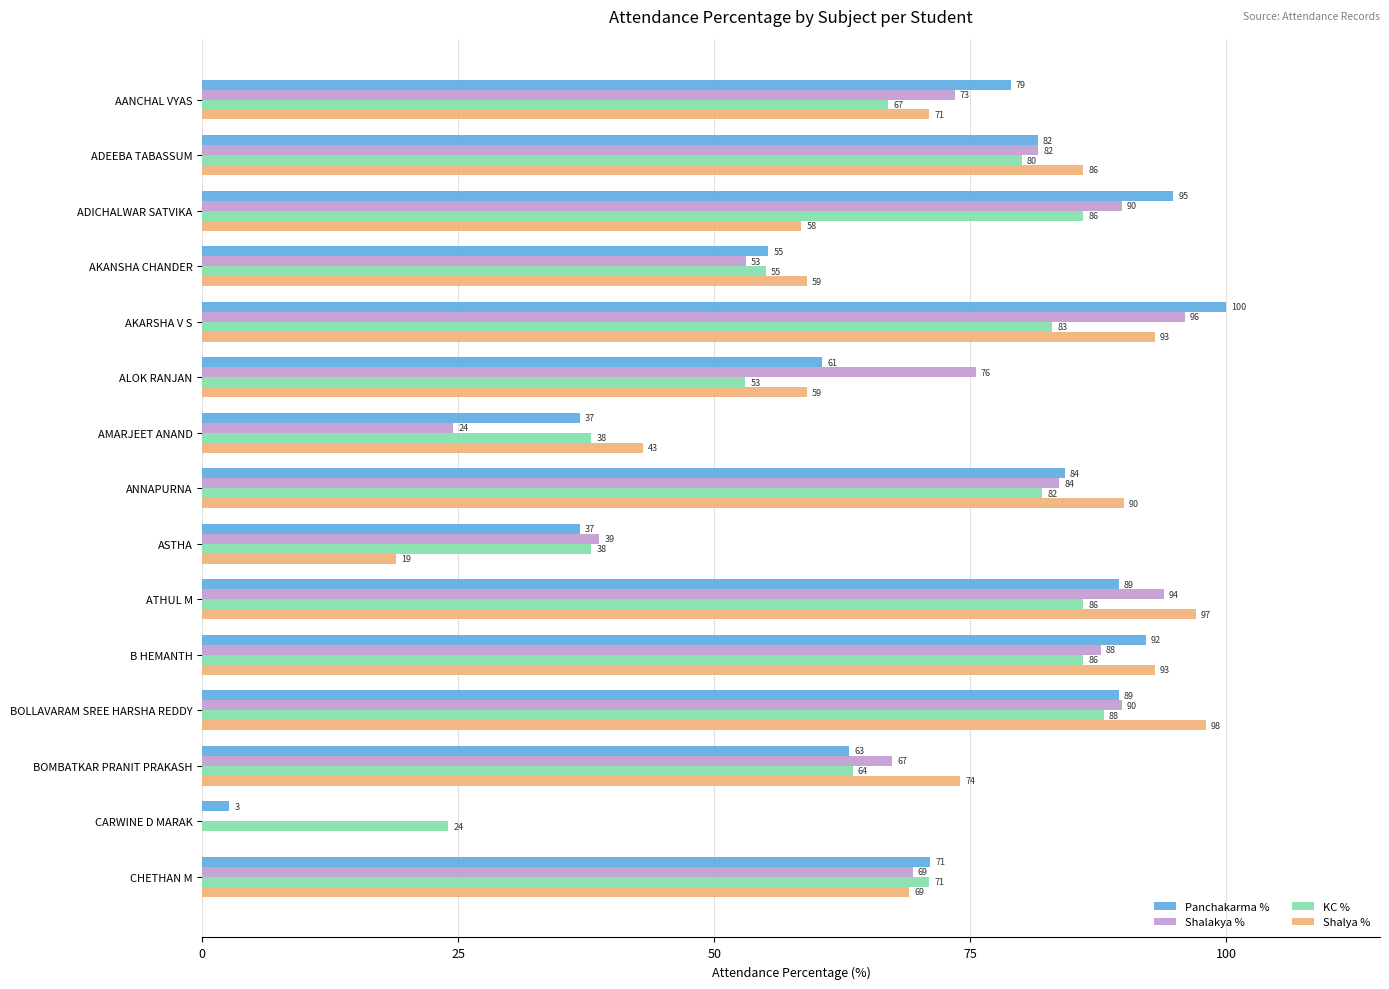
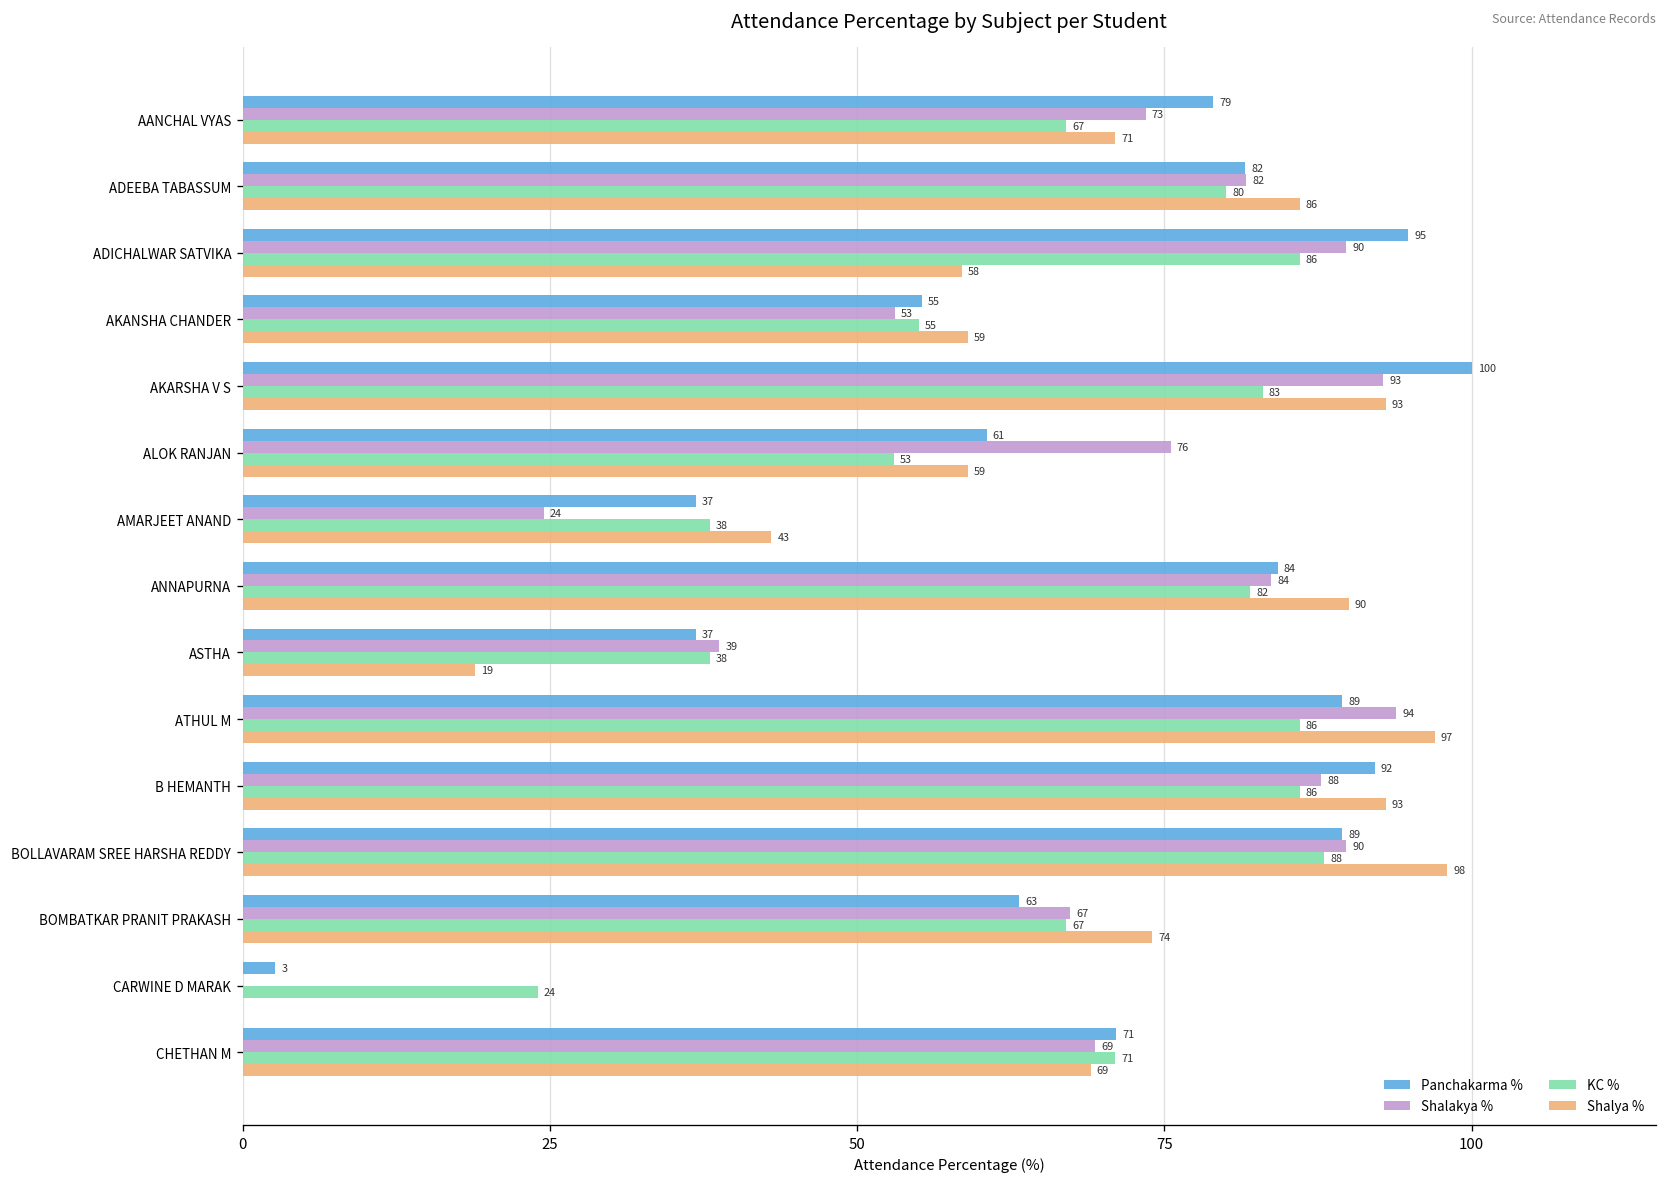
  {
    "Panchakarma %": {
      "AANCHAL VYAS": 79,
      "ADEEBA TABASSUM": 82,
      "ADICHALWAR SATVIKA": 95,
      "AKANSHA CHANDER": 55,
      "AKARSHA V S": 100,
      "ALOK RANJAN": 61,
      "AMARJEET ANAND": 37,
      "ANNAPURNA": 84,
      "ASTHA": 37,
      "ATHUL M": 89,
      "B HEMANTH": 92,
      "BOLLAVARAM SREE HARSHA REDDY": 89,
      "BOMBATKAR PRANIT PRAKASH": 63,
      "CARWINE D MARAK": 3,
      "CHETHAN M": 71
    },
    "Shalakya %": {
      "AANCHAL VYAS": 73,
      "ADEEBA TABASSUM": 82,
      "ADICHALWAR SATVIKA": 90,
      "AKANSHA CHANDER": 53,
-     "AKARSHA V S": 96,
+     "AKARSHA V S": 93,
      "ALOK RANJAN": 76,
      "AMARJEET ANAND": 24,
      "ANNAPURNA": 84,
      "ASTHA": 39,
      "ATHUL M": 94,
      "B HEMANTH": 88,
      "BOLLAVARAM SREE HARSHA REDDY": 90,
      "BOMBATKAR PRANIT PRAKASH": 67,
      "CHETHAN M": 69
    },
    "KC %": {
      "AANCHAL VYAS": 67,
      "ADEEBA TABASSUM": 80,
      "ADICHALWAR SATVIKA": 86,
      "AKANSHA CHANDER": 55,
      "AKARSHA V S": 83,
      "ALOK RANJAN": 53,
      "AMARJEET ANAND": 38,
      "ANNAPURNA": 82,
      "ASTHA": 38,
      "ATHUL M": 86,
      "B HEMANTH": 86,
      "BOLLAVARAM SREE HARSHA REDDY": 88,
-     "BOMBATKAR PRANIT PRAKASH": 64,
+     "BOMBATKAR PRANIT PRAKASH": 67,
      "CARWINE D MARAK": 24,
      "CHETHAN M": 71
    },
    "Shalya %": {
      "AANCHAL VYAS": 71,
      "ADEEBA TABASSUM": 86,
      "ADICHALWAR SATVIKA": 58,
      "AKANSHA CHANDER": 59,
      "AKARSHA V S": 93,
      "ALOK RANJAN": 59,
      "AMARJEET ANAND": 43,
      "ANNAPURNA": 90,
      "ASTHA": 19,
      "ATHUL M": 97,
      "B HEMANTH": 93,
      "BOLLAVARAM SREE HARSHA REDDY": 98,
      "BOMBATKAR PRANIT PRAKASH": 74,
      "CHETHAN M": 69
    }
  }
